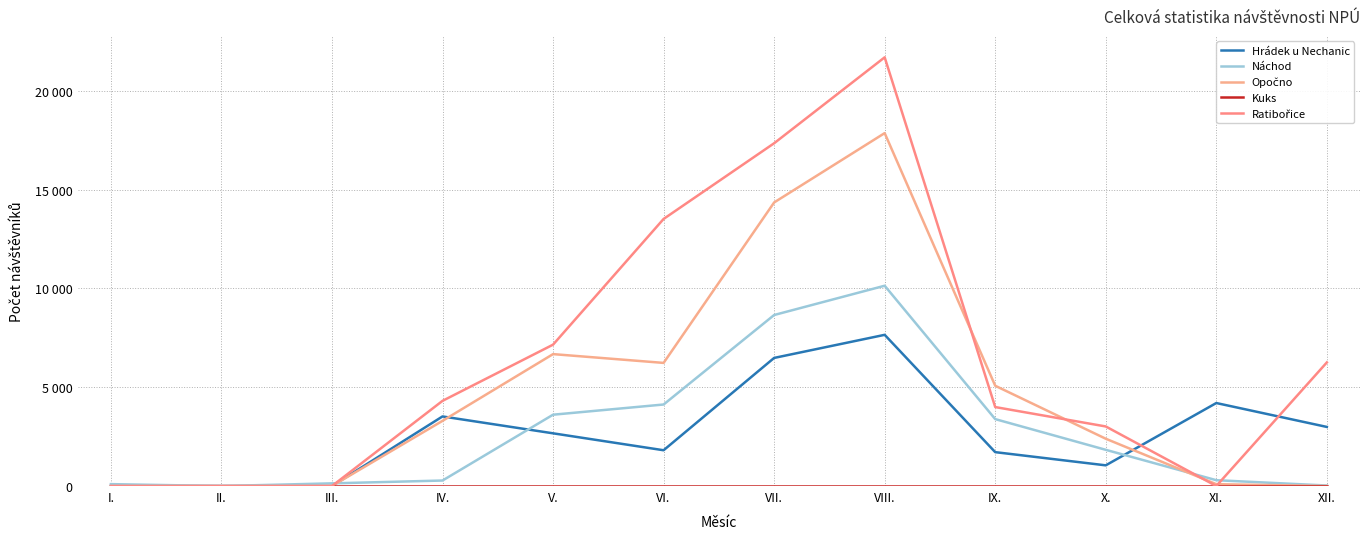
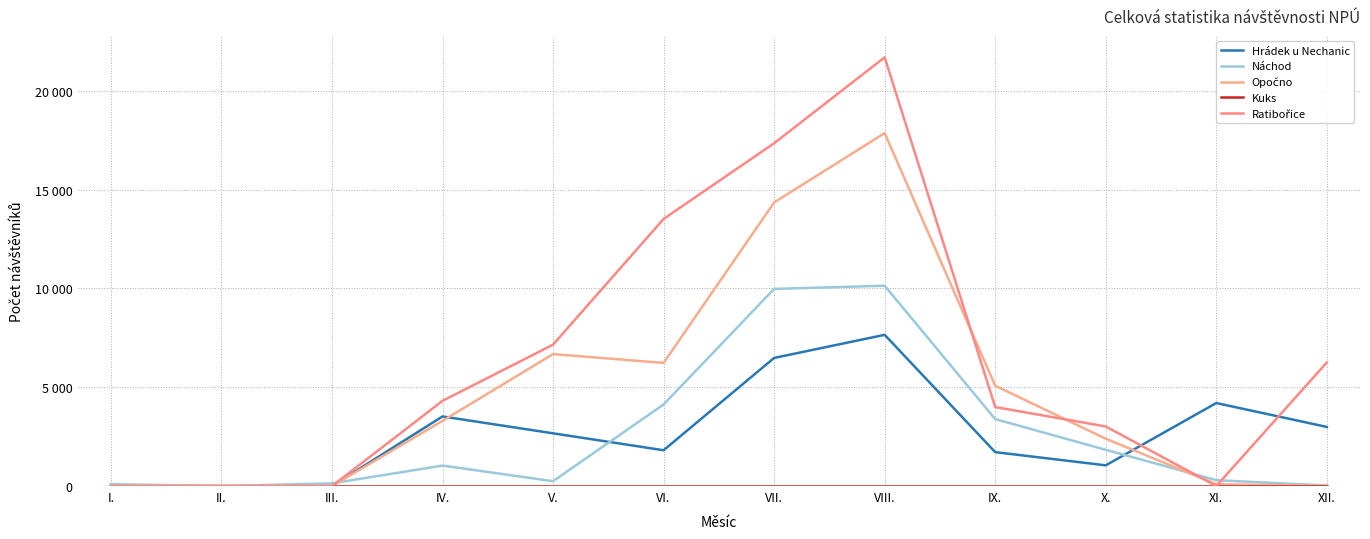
  {
    "Hrádek u Nechanic": {
      "IV.": 3500,
      "V.": 2700,
      "VI.": 1800,
      "VII.": 6500,
      "VIII.": 7700,
      "IX.": 1700,
      "X.": 1000,
      "XI.": 4200,
      "XII.": 3000
    },
    "Náchod": {
      "III.": 100,
-     "IV.": 300,
-     "V.": 3600,
+     "IV.": 1000,
+     "V.": 200,
      "VI.": 4100,
-     "VII.": 8700,
+     "VII.": 10000,
      "VIII.": 10100,
      "IX.": 3400,
      "X.": 1800,
      "XI.": 300
    },
    "Kuks": {
      "IV.": 0,
      "V.": 0,
      "VI.": 0,
      "VII.": 0,
      "VIII.": 0,
      "IX.": 0,
      "X.": 0
    }
  }
